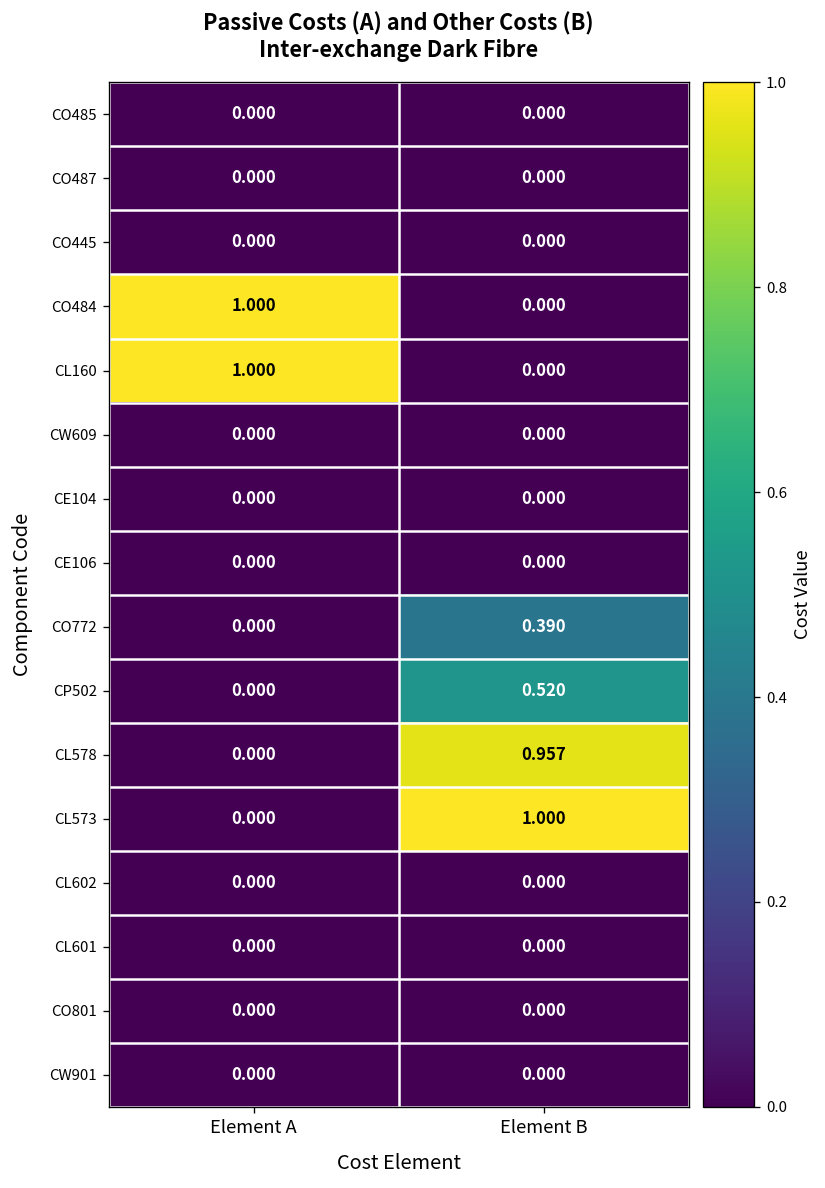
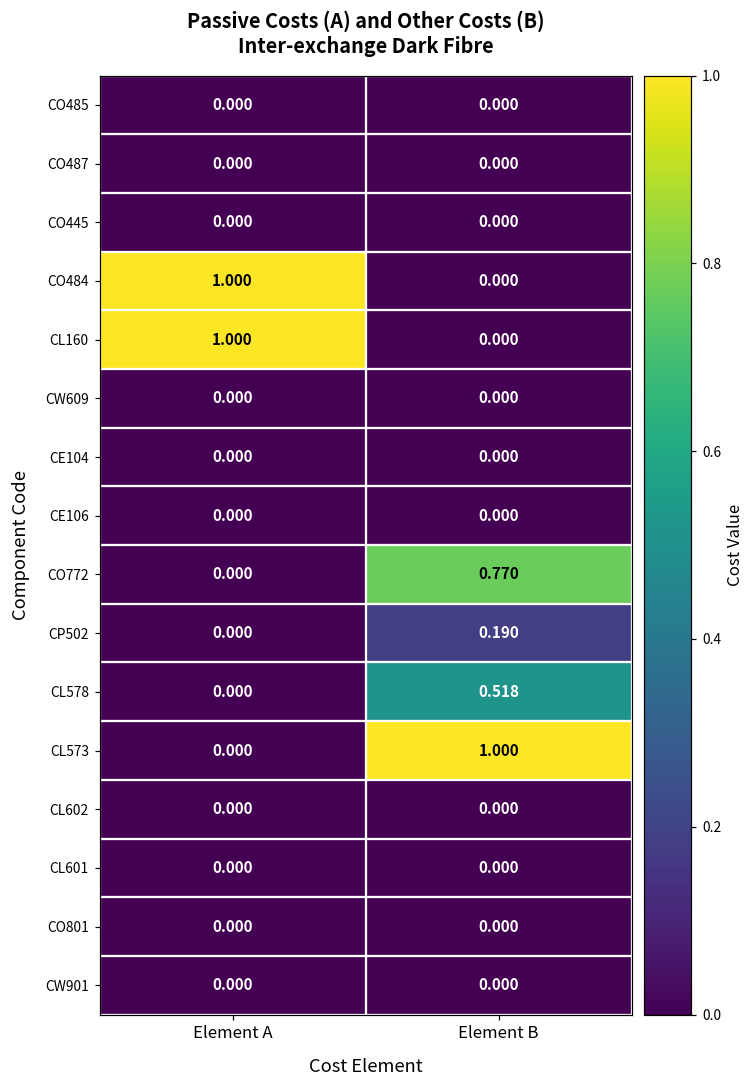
  {
    "CO485": {
      "Element A": 0.000,
      "Element B": 0.000
    },
    "CO487": {
      "Element A": 0.000,
      "Element B": 0.000
    },
    "CO445": {
      "Element A": 0.000,
      "Element B": 0.000
    },
    "CO484": {
      "Element A": 1.000,
      "Element B": 0.000
    },
    "CL160": {
      "Element A": 1.000,
      "Element B": 0.000
    },
    "CW609": {
      "Element A": 0.000,
      "Element B": 0.000
    },
    "CE104": {
      "Element A": 0.000,
      "Element B": 0.000
    },
    "CE106": {
      "Element A": 0.000,
      "Element B": 0.000
    },
    "CO772": {
      "Element A": 0.000,
-     "Element B": 0.390
+     "Element B": 0.770
    },
    "CP502": {
      "Element A": 0.000,
-     "Element B": 0.520
+     "Element B": 0.190
    },
    "CL578": {
      "Element A": 0.000,
-     "Element B": 0.957
+     "Element B": 0.518
    },
    "CL573": {
      "Element A": 0.000,
      "Element B": 1.000
    },
    "CL602": {
      "Element A": 0.000,
      "Element B": 0.000
    },
    "CL601": {
      "Element A": 0.000,
      "Element B": 0.000
    },
    "CO801": {
      "Element A": 0.000,
      "Element B": 0.000
    },
    "CW901": {
      "Element A": 0.000,
      "Element B": 0.000
    }
  }
